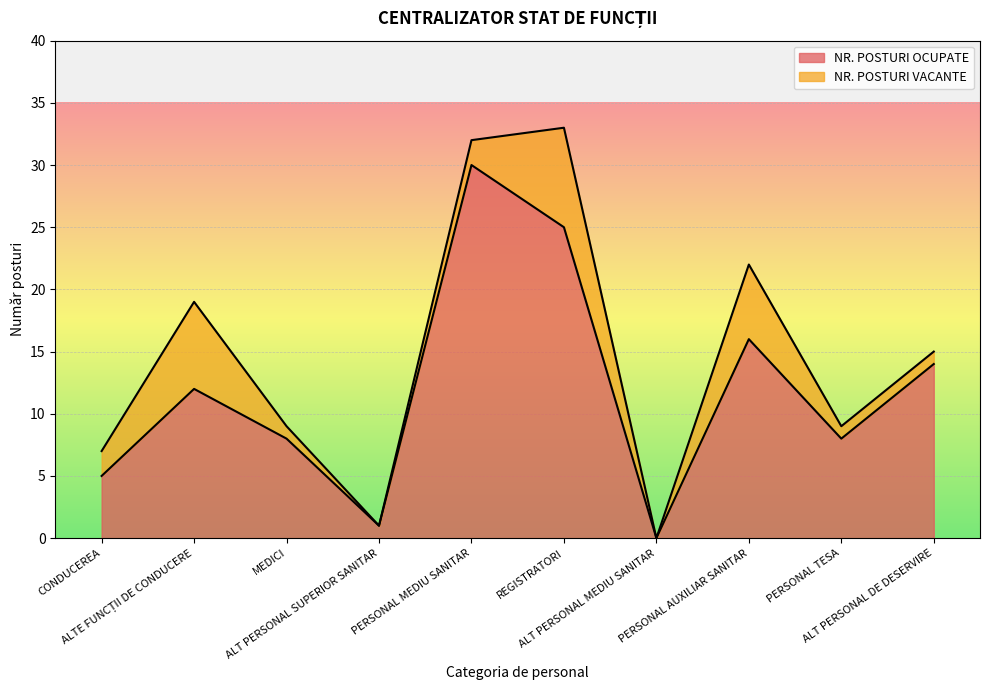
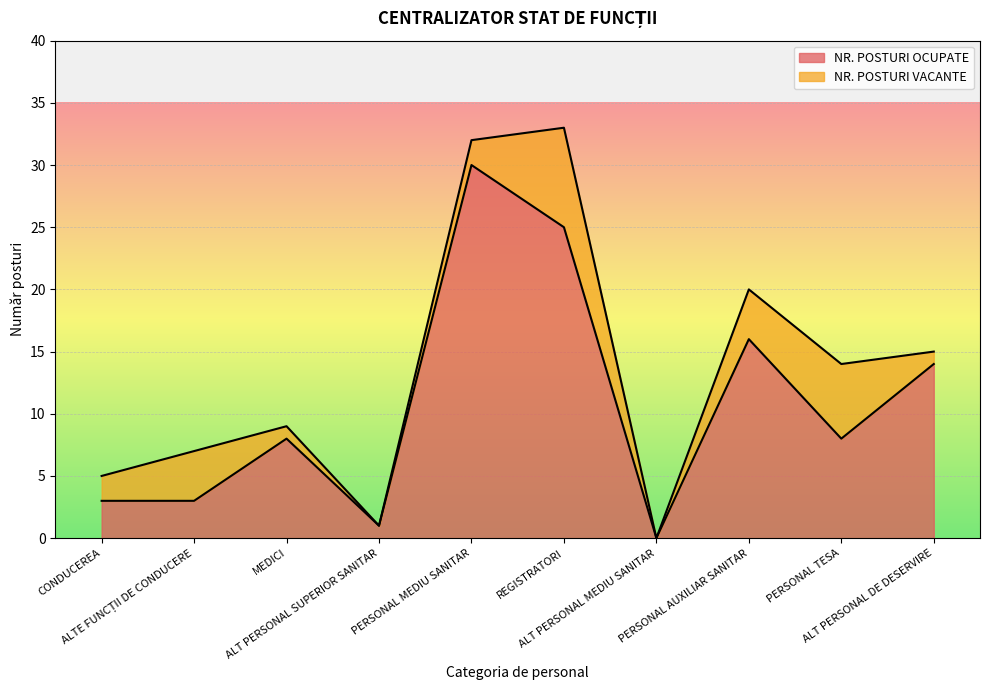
  {
    "NR. POSTURI OCUPATE": {
-     "CONDUCEREA": 5,
-     "ALTE FUNCȚII DE CONDUCERE": 12,
+     "CONDUCEREA": 3,
+     "ALTE FUNCȚII DE CONDUCERE": 3,
      "MEDICI": 8,
      "PERSONAL MEDIU SANITAR": 30,
      "REGISTRATORI": 25,
      "PERSONAL AUXILIAR SANITAR": 16,
      "PERSONAL TESA": 8,
      "ALT PERSONAL DE DESERVIRE": 14
    },
    "NR. POSTURI VACANTE": {
      "CONDUCEREA": 2,
-     "ALTE FUNCȚII DE CONDUCERE": 7,
+     "ALTE FUNCȚII DE CONDUCERE": 4,
      "MEDICI": 1,
      "PERSONAL MEDIU SANITAR": 2,
      "REGISTRATORI": 8,
-     "PERSONAL AUXILIAR SANITAR": 6,
-     "PERSONAL TESA": 1,
+     "PERSONAL AUXILIAR SANITAR": 4,
+     "PERSONAL TESA": 6,
      "ALT PERSONAL DE DESERVIRE": 1
    }
  }
